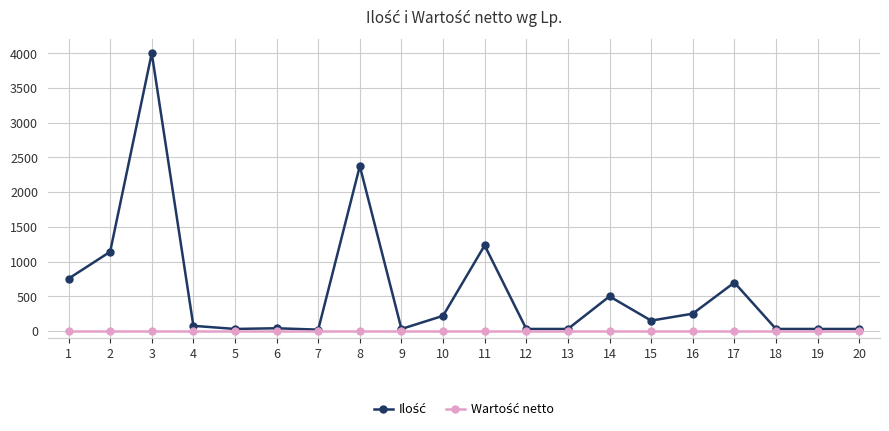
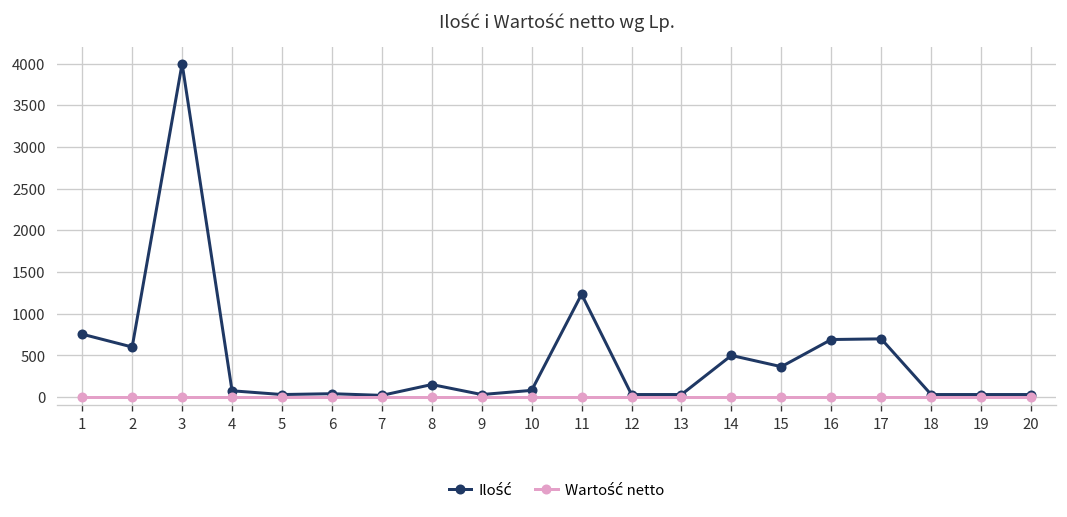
  {
    "Ilość": {
      "1": 800,
-     "2": 1100,
+     "2": 600,
      "3": 4000,
      "4": 100,
      "6": 0,
-     "8": 2400,
-     "10": 200,
+     "8": 200,
+     "10": 100,
      "11": 1200,
      "14": 500,
-     "15": 200,
-     "16": 300,
+     "15": 400,
+     "16": 700,
      "17": 700
    },
    "Wartość netto": {
      "1": 0,
      "2": 0,
      "3": 0,
      "4": 0,
      "6": 0,
      "8": 0,
      "10": 0,
      "11": 0,
      "14": 0,
      "15": 0,
      "16": 0,
      "17": 0
    }
  }
